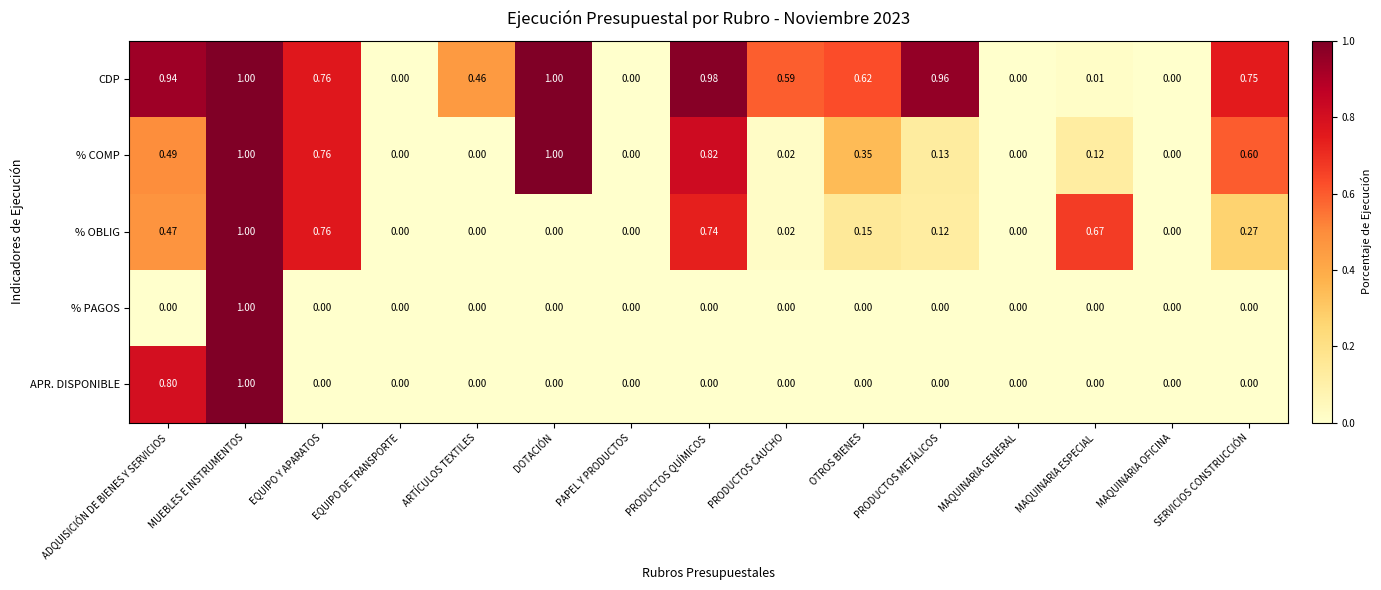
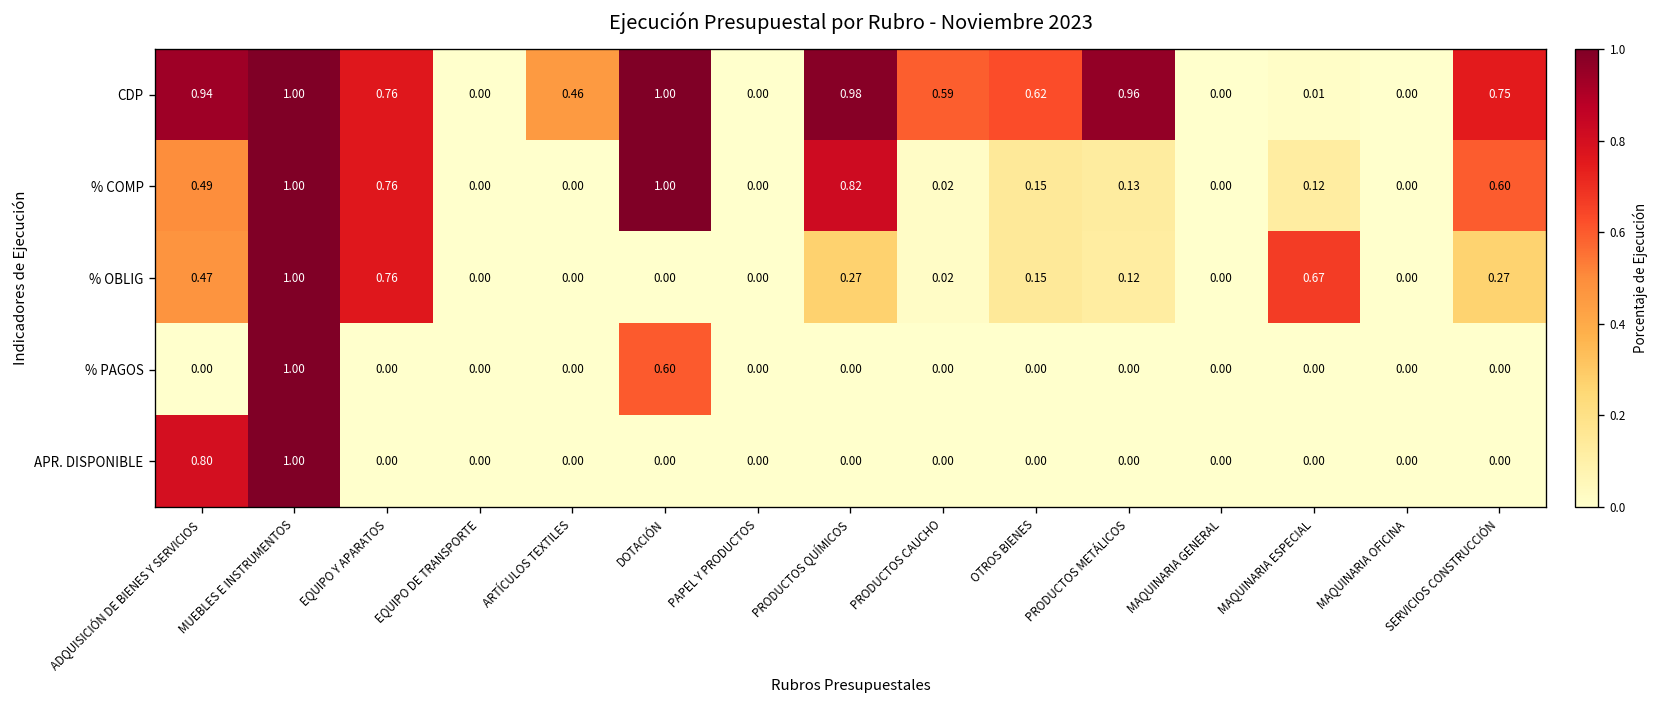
  {
    "CDP": {
      "ADQUISICIÓN DE BIENES Y SERVICIOS": 0.94,
      "MUEBLES E INSTRUMENTOS": 1.00,
      "EQUIPO Y APARATOS": 0.76,
      "EQUIPO DE TRANSPORTE": 0.00,
      "ARTÍCULOS TEXTILES": 0.46,
      "DOTACIÓN": 1.00,
      "PAPEL Y PRODUCTOS": 0.00,
      "PRODUCTOS QUÍMICOS": 0.98,
      "PRODUCTOS CAUCHO": 0.59,
      "OTROS BIENES": 0.62,
      "PRODUCTOS METÁLICOS": 0.96,
      "MAQUINARIA GENERAL": 0.00,
      "MAQUINARIA ESPECIAL": 0.01,
      "MAQUINARIA OFICINA": 0.00,
      "SERVICIOS CONSTRUCCIÓN": 0.75
    },
    "% COMP": {
      "ADQUISICIÓN DE BIENES Y SERVICIOS": 0.49,
      "MUEBLES E INSTRUMENTOS": 1.00,
      "EQUIPO Y APARATOS": 0.76,
      "EQUIPO DE TRANSPORTE": 0.00,
      "ARTÍCULOS TEXTILES": 0.00,
      "DOTACIÓN": 1.00,
      "PAPEL Y PRODUCTOS": 0.00,
      "PRODUCTOS QUÍMICOS": 0.82,
      "PRODUCTOS CAUCHO": 0.02,
-     "OTROS BIENES": 0.35,
+     "OTROS BIENES": 0.15,
      "PRODUCTOS METÁLICOS": 0.13,
      "MAQUINARIA GENERAL": 0.00,
      "MAQUINARIA ESPECIAL": 0.12,
      "MAQUINARIA OFICINA": 0.00,
      "SERVICIOS CONSTRUCCIÓN": 0.60
    },
    "% OBLIG": {
      "ADQUISICIÓN DE BIENES Y SERVICIOS": 0.47,
      "MUEBLES E INSTRUMENTOS": 1.00,
      "EQUIPO Y APARATOS": 0.76,
      "EQUIPO DE TRANSPORTE": 0.00,
      "ARTÍCULOS TEXTILES": 0.00,
      "DOTACIÓN": 0.00,
      "PAPEL Y PRODUCTOS": 0.00,
-     "PRODUCTOS QUÍMICOS": 0.74,
+     "PRODUCTOS QUÍMICOS": 0.27,
      "PRODUCTOS CAUCHO": 0.02,
      "OTROS BIENES": 0.15,
      "PRODUCTOS METÁLICOS": 0.12,
      "MAQUINARIA GENERAL": 0.00,
      "MAQUINARIA ESPECIAL": 0.67,
      "MAQUINARIA OFICINA": 0.00,
      "SERVICIOS CONSTRUCCIÓN": 0.27
    },
    "% PAGOS": {
      "ADQUISICIÓN DE BIENES Y SERVICIOS": 0.00,
      "MUEBLES E INSTRUMENTOS": 1.00,
      "EQUIPO Y APARATOS": 0.00,
      "EQUIPO DE TRANSPORTE": 0.00,
      "ARTÍCULOS TEXTILES": 0.00,
-     "DOTACIÓN": 0.00,
+     "DOTACIÓN": 0.60,
      "PAPEL Y PRODUCTOS": 0.00,
      "PRODUCTOS QUÍMICOS": 0.00,
      "PRODUCTOS CAUCHO": 0.00,
      "OTROS BIENES": 0.00,
      "PRODUCTOS METÁLICOS": 0.00,
      "MAQUINARIA GENERAL": 0.00,
      "MAQUINARIA ESPECIAL": 0.00,
      "MAQUINARIA OFICINA": 0.00,
      "SERVICIOS CONSTRUCCIÓN": 0.00
    },
    "APR. DISPONIBLE": {
      "ADQUISICIÓN DE BIENES Y SERVICIOS": 0.80,
      "MUEBLES E INSTRUMENTOS": 1.00,
      "EQUIPO Y APARATOS": 0.00,
      "EQUIPO DE TRANSPORTE": 0.00,
      "ARTÍCULOS TEXTILES": 0.00,
      "DOTACIÓN": 0.00,
      "PAPEL Y PRODUCTOS": 0.00,
      "PRODUCTOS QUÍMICOS": 0.00,
      "PRODUCTOS CAUCHO": 0.00,
      "OTROS BIENES": 0.00,
      "PRODUCTOS METÁLICOS": 0.00,
      "MAQUINARIA GENERAL": 0.00,
      "MAQUINARIA ESPECIAL": 0.00,
      "MAQUINARIA OFICINA": 0.00,
      "SERVICIOS CONSTRUCCIÓN": 0.00
    }
  }
